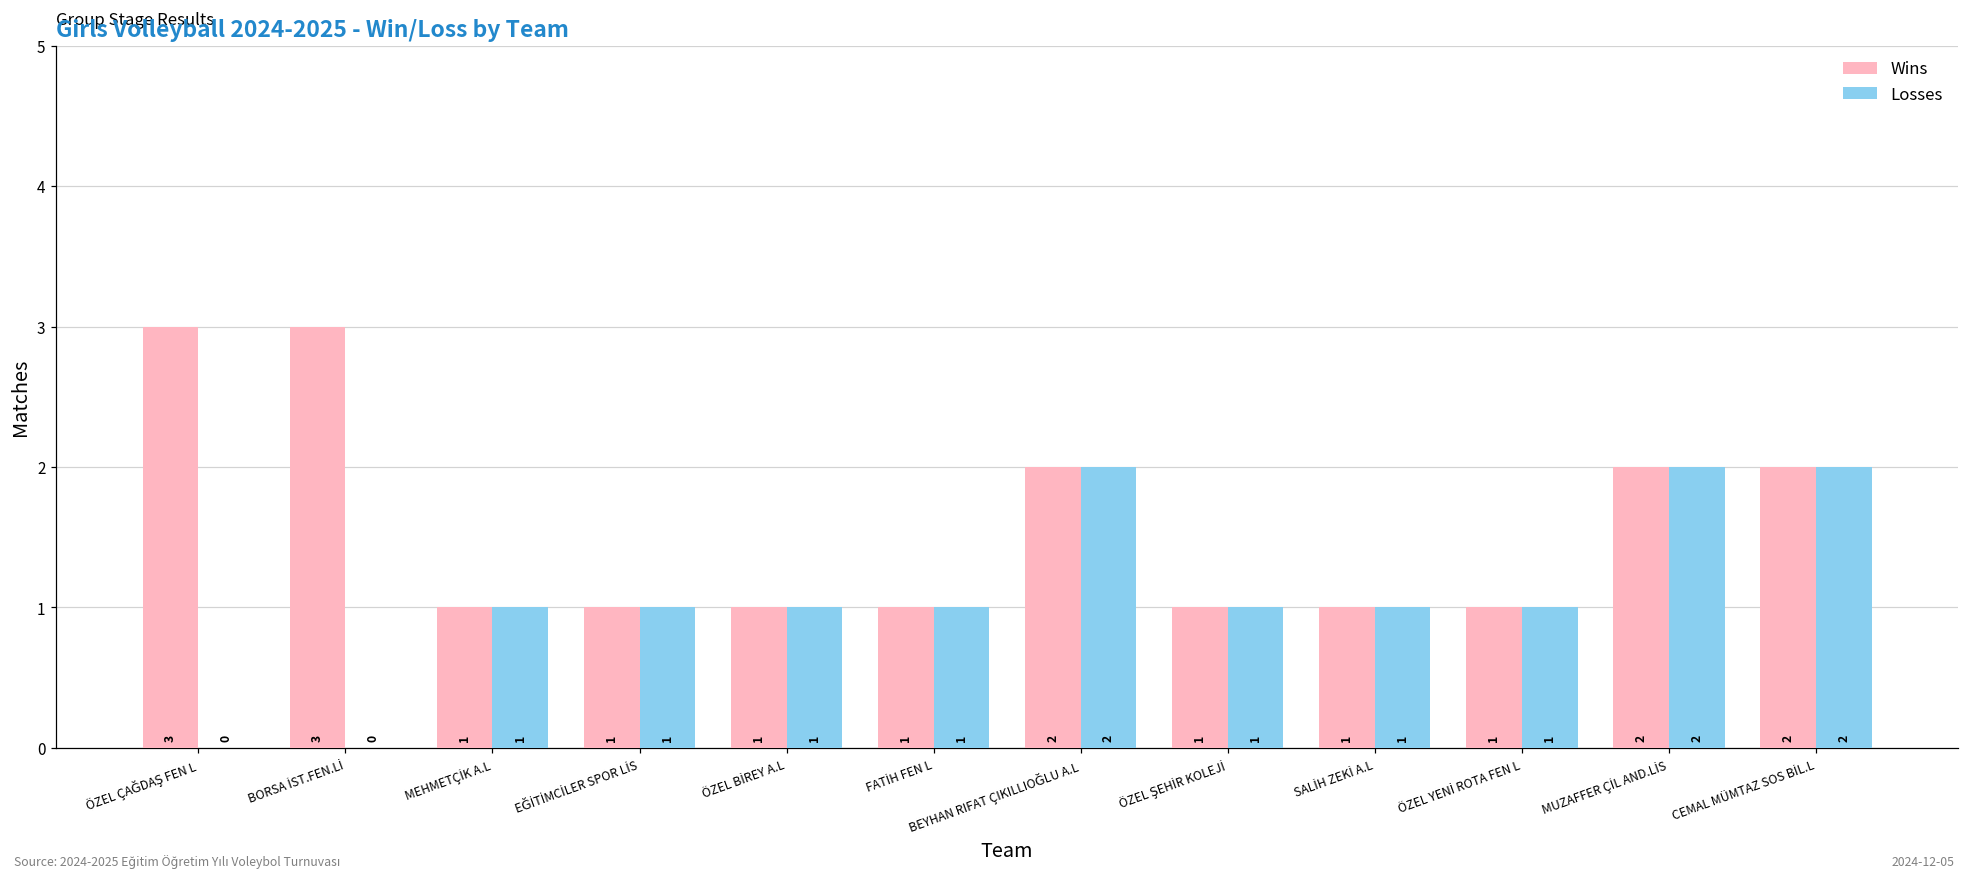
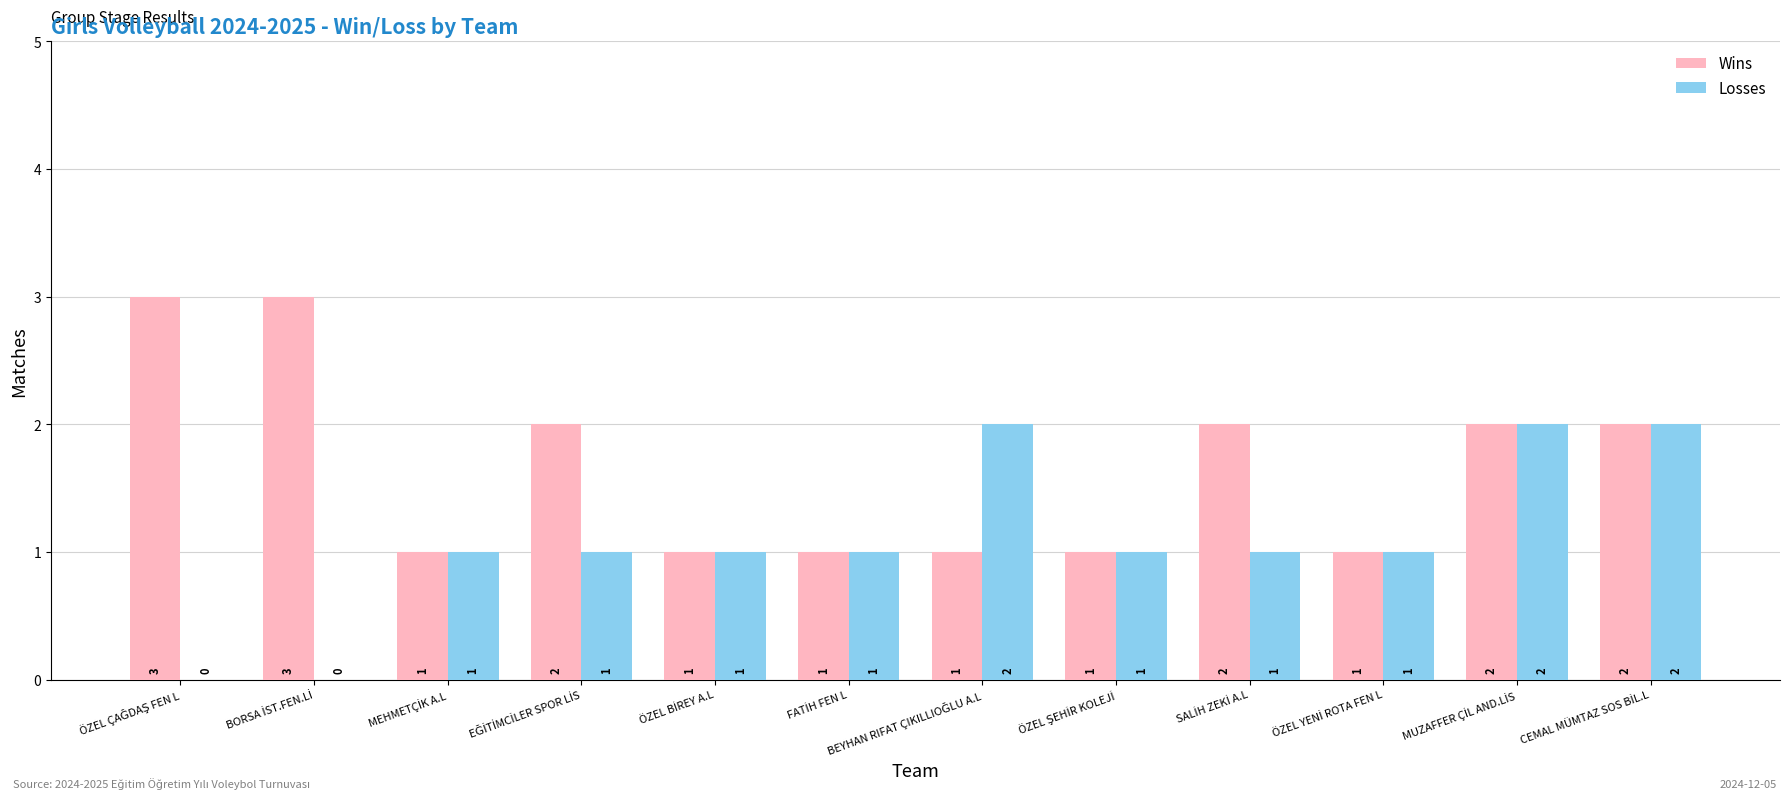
  {
    "Wins": {
      "ÖZEL ÇAĞDAŞ FEN L": 3,
      "BORSA İST.FEN.Lİ": 3,
      "MEHMETÇİK A.L": 1,
-     "EĞİTİMCİLER SPOR LİS": 1,
+     "EĞİTİMCİLER SPOR LİS": 2,
      "ÖZEL BİREY A.L": 1,
      "FATİH FEN L": 1,
-     "BEYHAN RIFAT ÇIKILLIOĞLU A.L": 2,
+     "BEYHAN RIFAT ÇIKILLIOĞLU A.L": 1,
      "ÖZEL ŞEHİR KOLEJİ": 1,
-     "SALİH ZEKİ A.L": 1,
+     "SALİH ZEKİ A.L": 2,
      "ÖZEL YENİ ROTA FEN L": 1,
      "MUZAFFER ÇİL AND.LİS": 2,
      "CEMAL MÜMTAZ SOS BİL.L": 2
    },
    "Losses": {
      "ÖZEL ÇAĞDAŞ FEN L": 0,
      "BORSA İST.FEN.Lİ": 0,
      "MEHMETÇİK A.L": 1,
      "EĞİTİMCİLER SPOR LİS": 1,
      "ÖZEL BİREY A.L": 1,
      "FATİH FEN L": 1,
      "BEYHAN RIFAT ÇIKILLIOĞLU A.L": 2,
      "ÖZEL ŞEHİR KOLEJİ": 1,
      "SALİH ZEKİ A.L": 1,
      "ÖZEL YENİ ROTA FEN L": 1,
      "MUZAFFER ÇİL AND.LİS": 2,
      "CEMAL MÜMTAZ SOS BİL.L": 2
    }
  }
